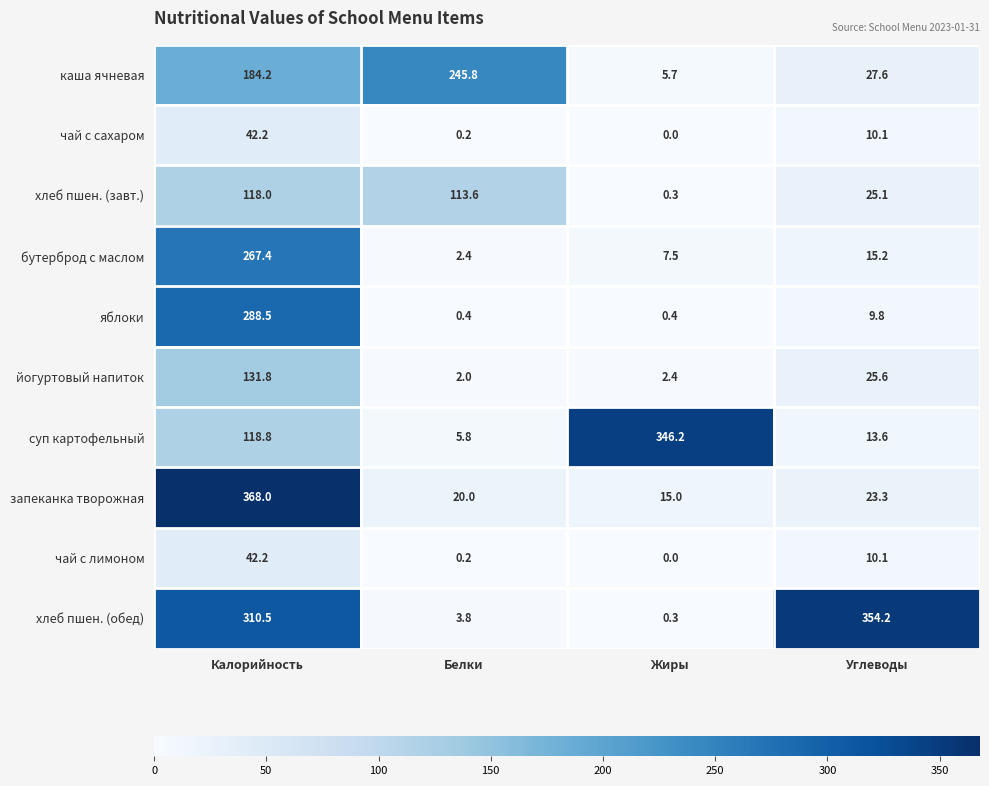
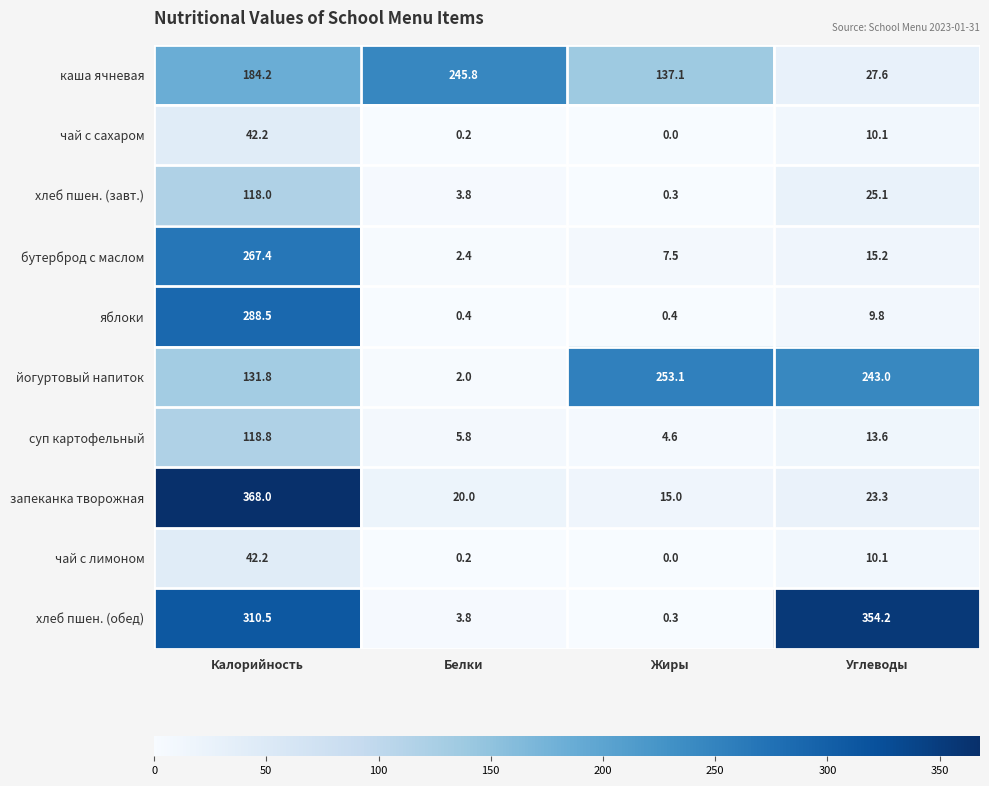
  {
    "каша ячневая": {
      "Калорийность": 184.2,
      "Белки": 245.8,
-     "Жиры": 5.7,
+     "Жиры": 137.1,
      "Углеводы": 27.6
    },
    "чай с сахаром": {
      "Калорийность": 42.2,
      "Белки": 0.2,
      "Жиры": 0.0,
      "Углеводы": 10.1
    },
    "хлеб пшен. (завт.)": {
      "Калорийность": 118.0,
-     "Белки": 113.6,
+     "Белки": 3.8,
      "Жиры": 0.3,
      "Углеводы": 25.1
    },
    "бутерброд с маслом": {
      "Калорийность": 267.4,
      "Белки": 2.4,
      "Жиры": 7.5,
      "Углеводы": 15.2
    },
    "яблоки": {
      "Калорийность": 288.5,
      "Белки": 0.4,
      "Жиры": 0.4,
      "Углеводы": 9.8
    },
    "йогуртовый напиток": {
      "Калорийность": 131.8,
      "Белки": 2.0,
-     "Жиры": 2.4,
-     "Углеводы": 25.6
+     "Жиры": 253.1,
+     "Углеводы": 243.0
    },
    "суп картофельный": {
      "Калорийность": 118.8,
      "Белки": 5.8,
-     "Жиры": 346.2,
+     "Жиры": 4.6,
      "Углеводы": 13.6
    },
    "запеканка творожная": {
      "Калорийность": 368.0,
      "Белки": 20.0,
      "Жиры": 15.0,
      "Углеводы": 23.3
    },
    "чай с лимоном": {
      "Калорийность": 42.2,
      "Белки": 0.2,
      "Жиры": 0.0,
      "Углеводы": 10.1
    },
    "хлеб пшен. (обед)": {
      "Калорийность": 310.5,
      "Белки": 3.8,
      "Жиры": 0.3,
      "Углеводы": 354.2
    }
  }
